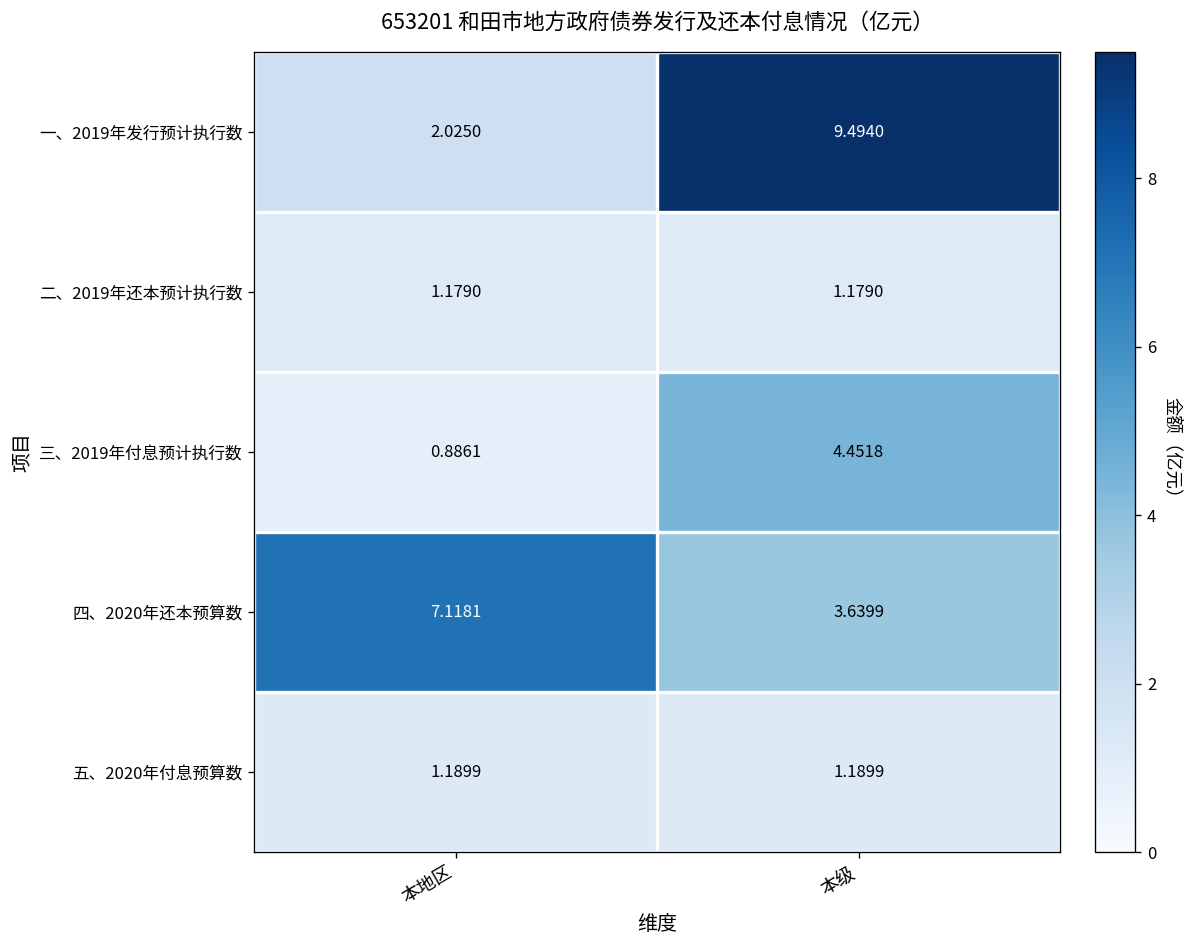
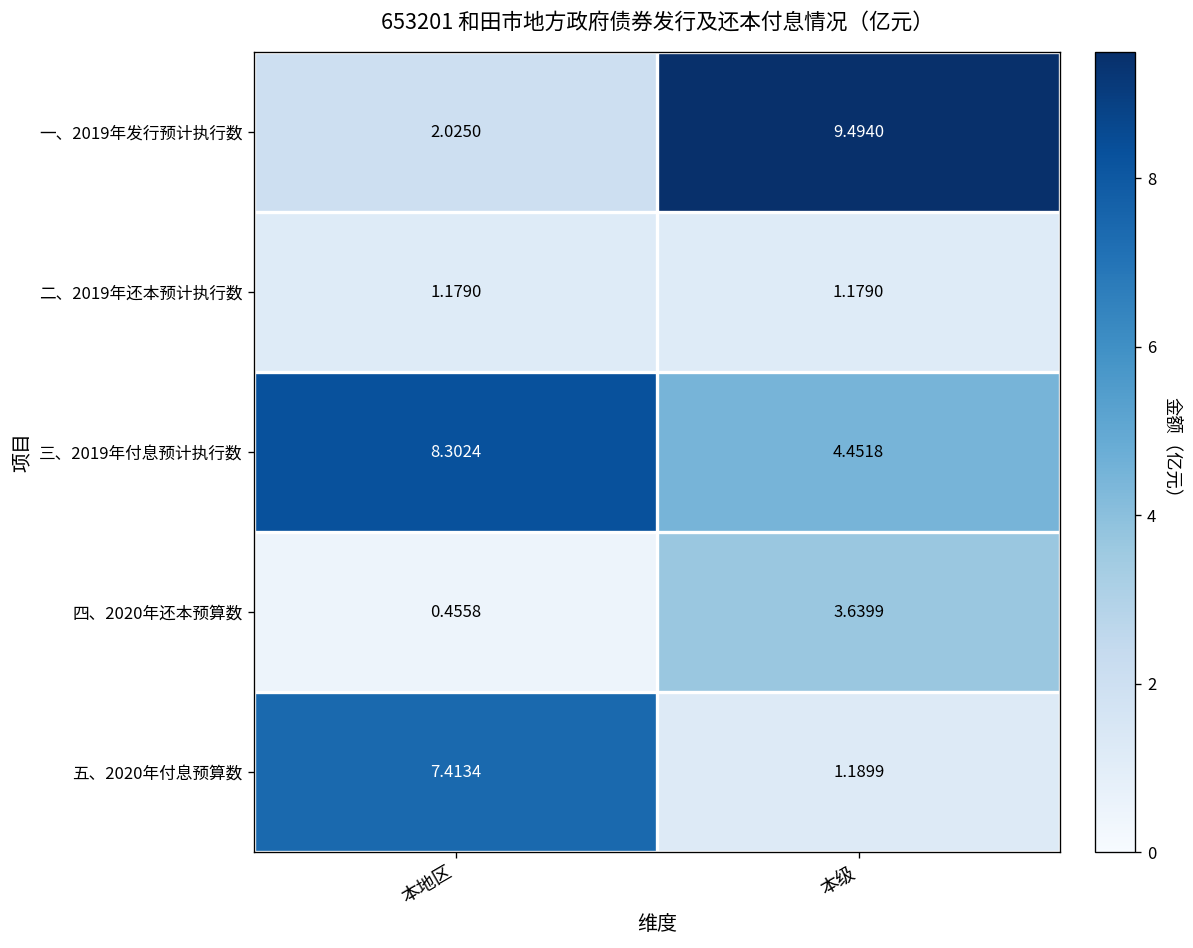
  {
    "一、2019年发行预计执行数": {
      "本地区": 2.0250,
      "本级": 9.4940
    },
    "二、2019年还本预计执行数": {
      "本地区": 1.1790,
      "本级": 1.1790
    },
    "三、2019年付息预计执行数": {
-     "本地区": 0.8861,
+     "本地区": 8.3024,
      "本级": 4.4518
    },
    "四、2020年还本预算数": {
-     "本地区": 7.1181,
+     "本地区": 0.4558,
      "本级": 3.6399
    },
    "五、2020年付息预算数": {
-     "本地区": 1.1899,
+     "本地区": 7.4134,
      "本级": 1.1899
    }
  }
